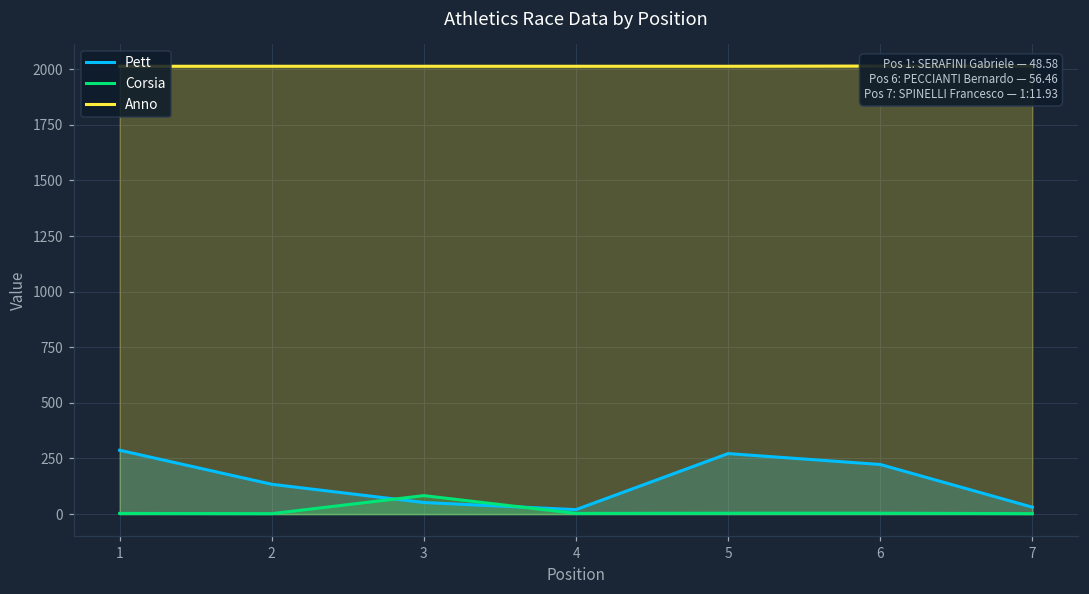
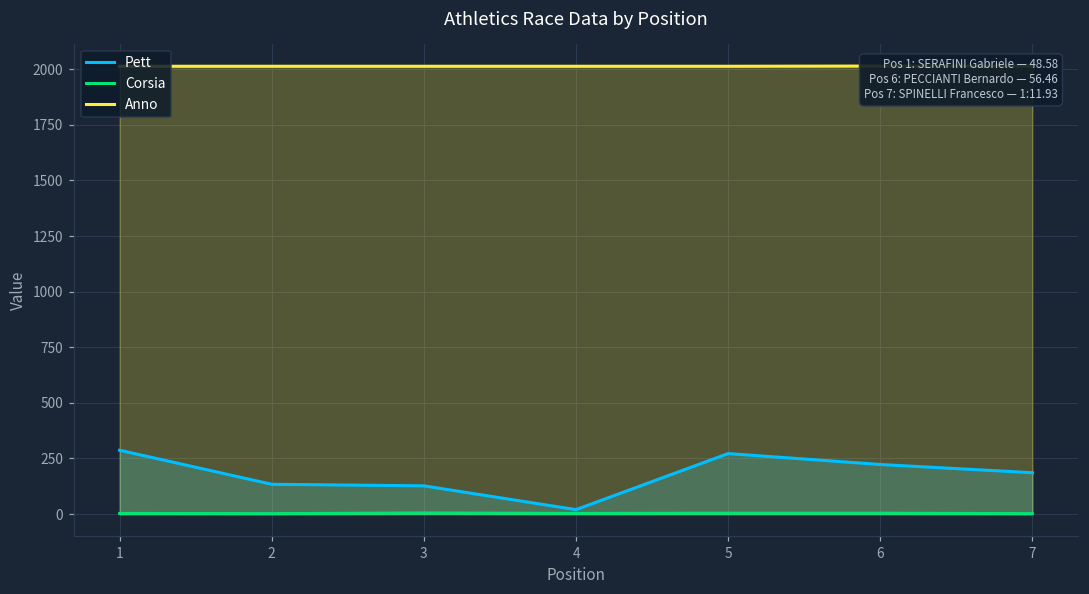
  {
    "Pett": {
      "1": 290,
      "2": 130,
-     "3": 50,
+     "3": 130,
      "4": 20,
      "5": 270,
      "6": 220,
-     "7": 30
+     "7": 190
    },
    "Corsia": {
      "1": 0,
      "2": 0,
-     "3": 80,
+     "3": 10,
      "4": 0,
      "5": 0,
      "6": 0,
      "7": 0
    },
    "Anno": {
      "2": 2010,
      "3": 2010,
      "4": 2010,
      "5": 2010
    }
  }
